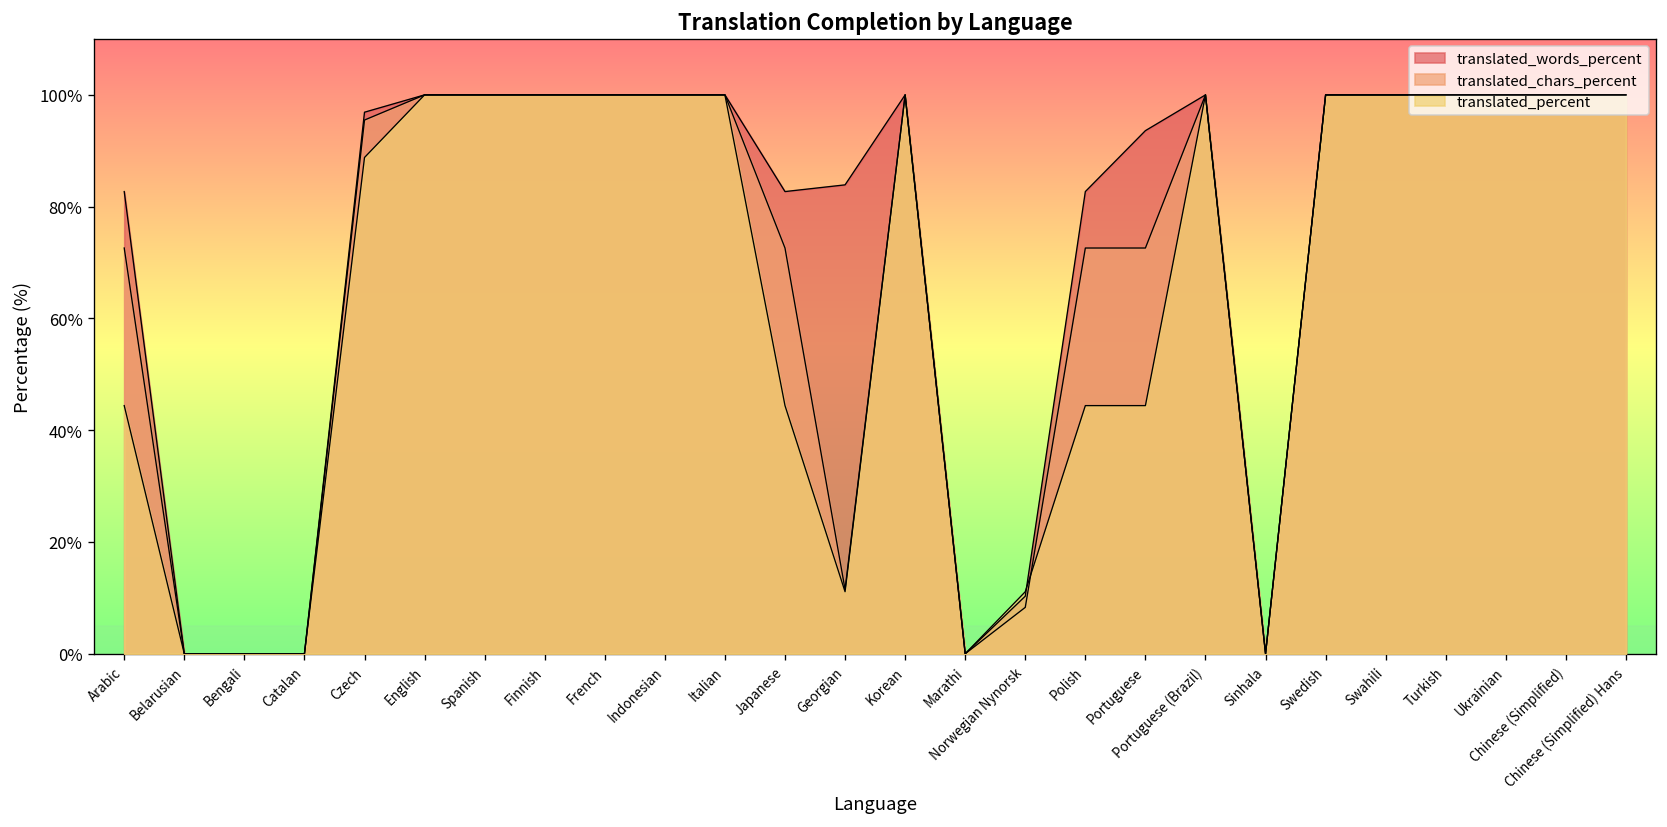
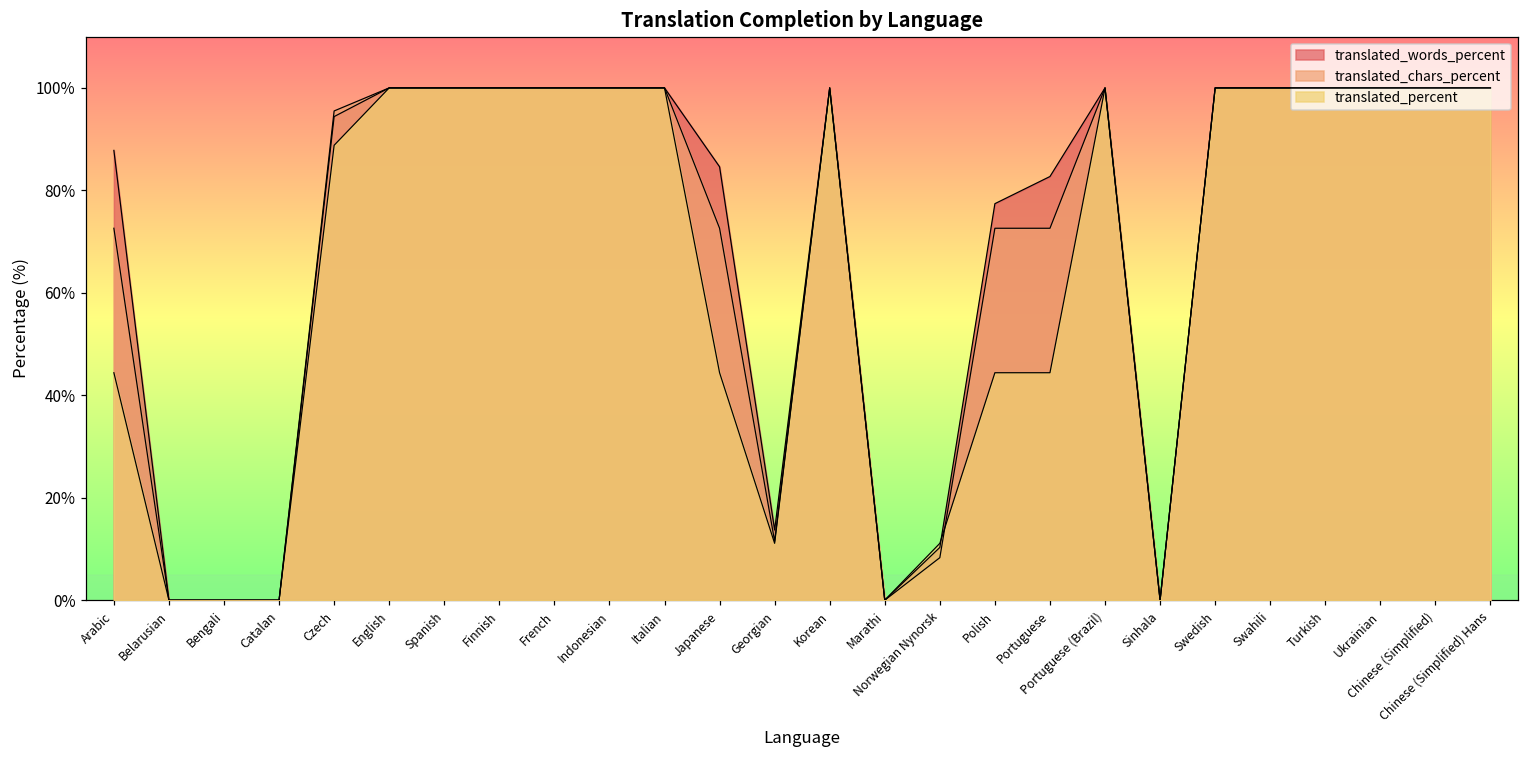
  {
    "translated_words_percent": {
-     "Arabic": "83%",
-     "Czech": "97%",
-     "Japanese": "83%",
-     "Georgian": "84%",
+     "Arabic": "88%",
+     "Czech": "94%",
+     "Japanese": "85%",
+     "Georgian": "14%",
      "Norwegian Nynorsk": "10%",
-     "Polish": "83%",
-     "Portuguese": "94%"
+     "Polish": "77%",
+     "Portuguese": "83%"
    }
  }
